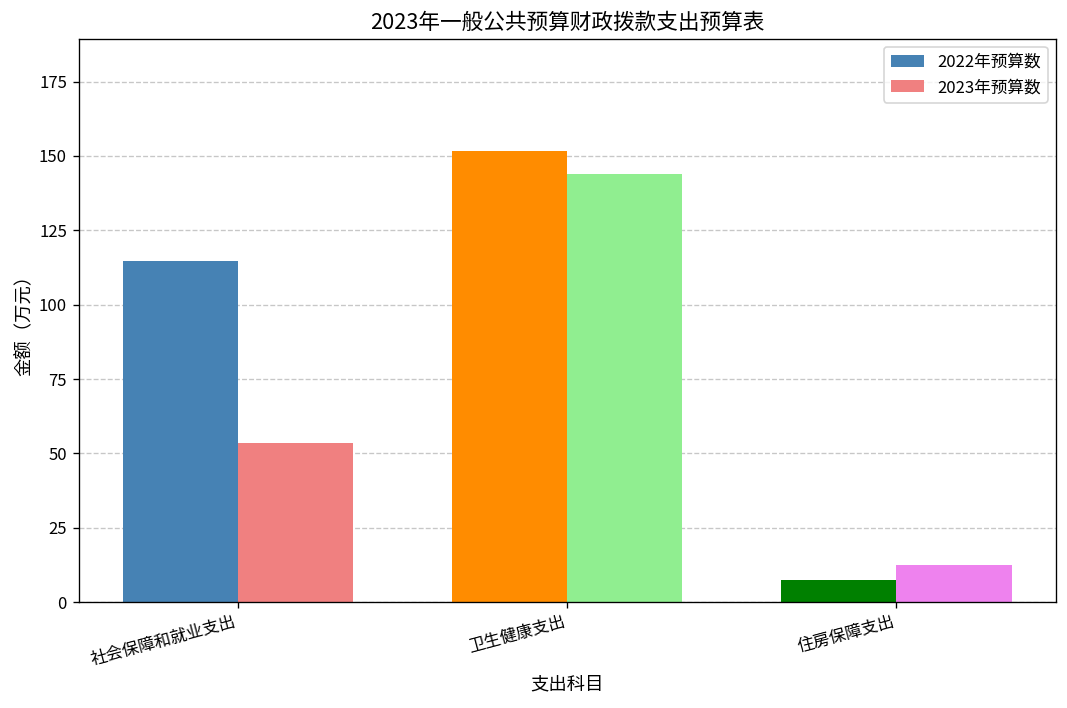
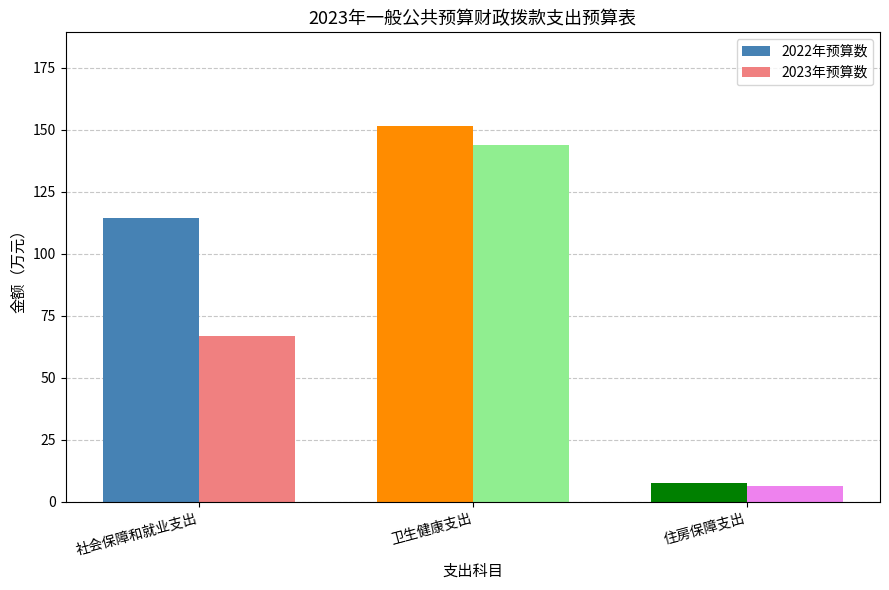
  {
    "2022年预算数": {
      "社会保障和就业支出": 115,
      "卫生健康支出": 152,
      "住房保障支出": 7
    },
    "2023年预算数": {
-     "社会保障和就业支出": 54,
+     "社会保障和就业支出": 67,
      "卫生健康支出": 144,
-     "住房保障支出": 13
+     "住房保障支出": 6
    }
  }
